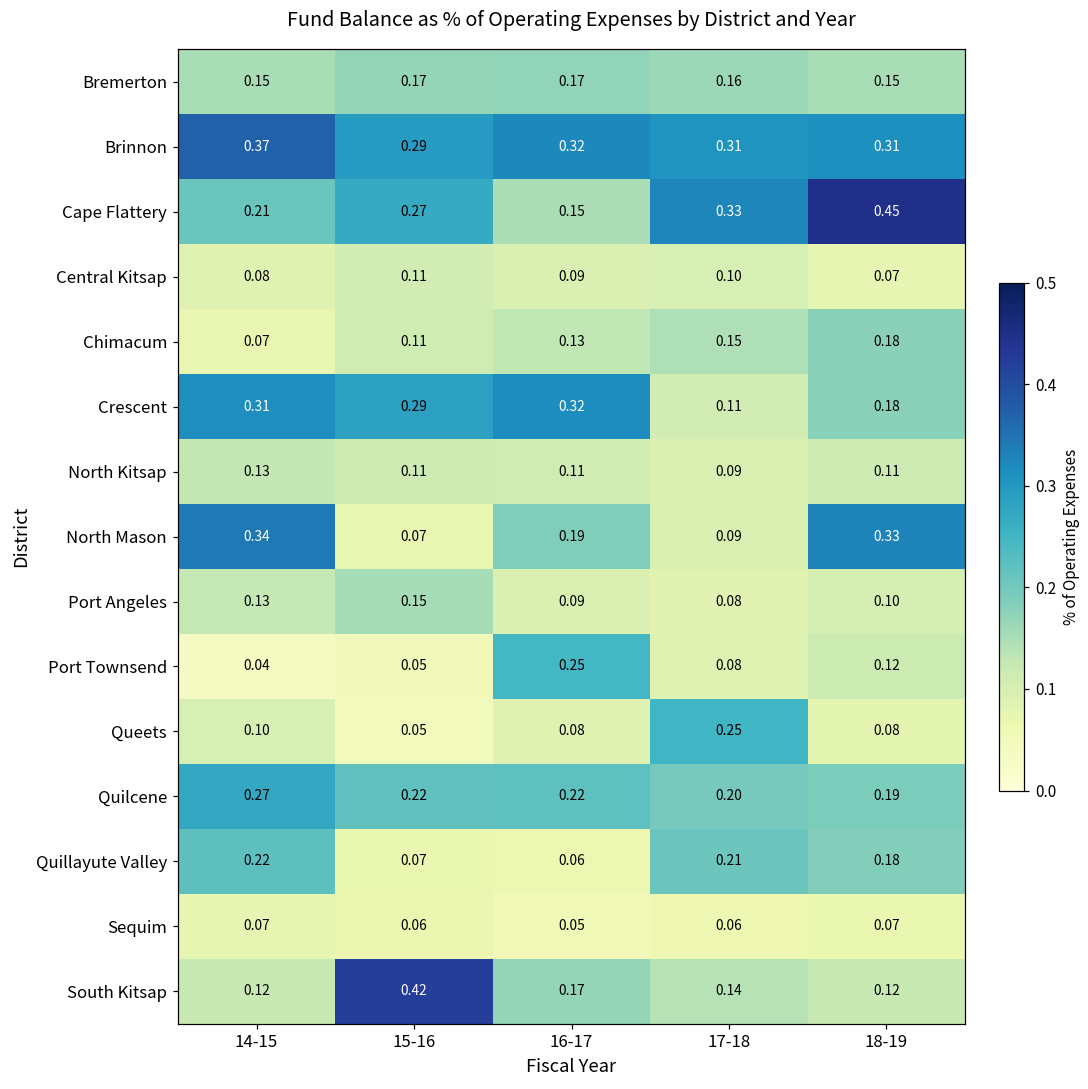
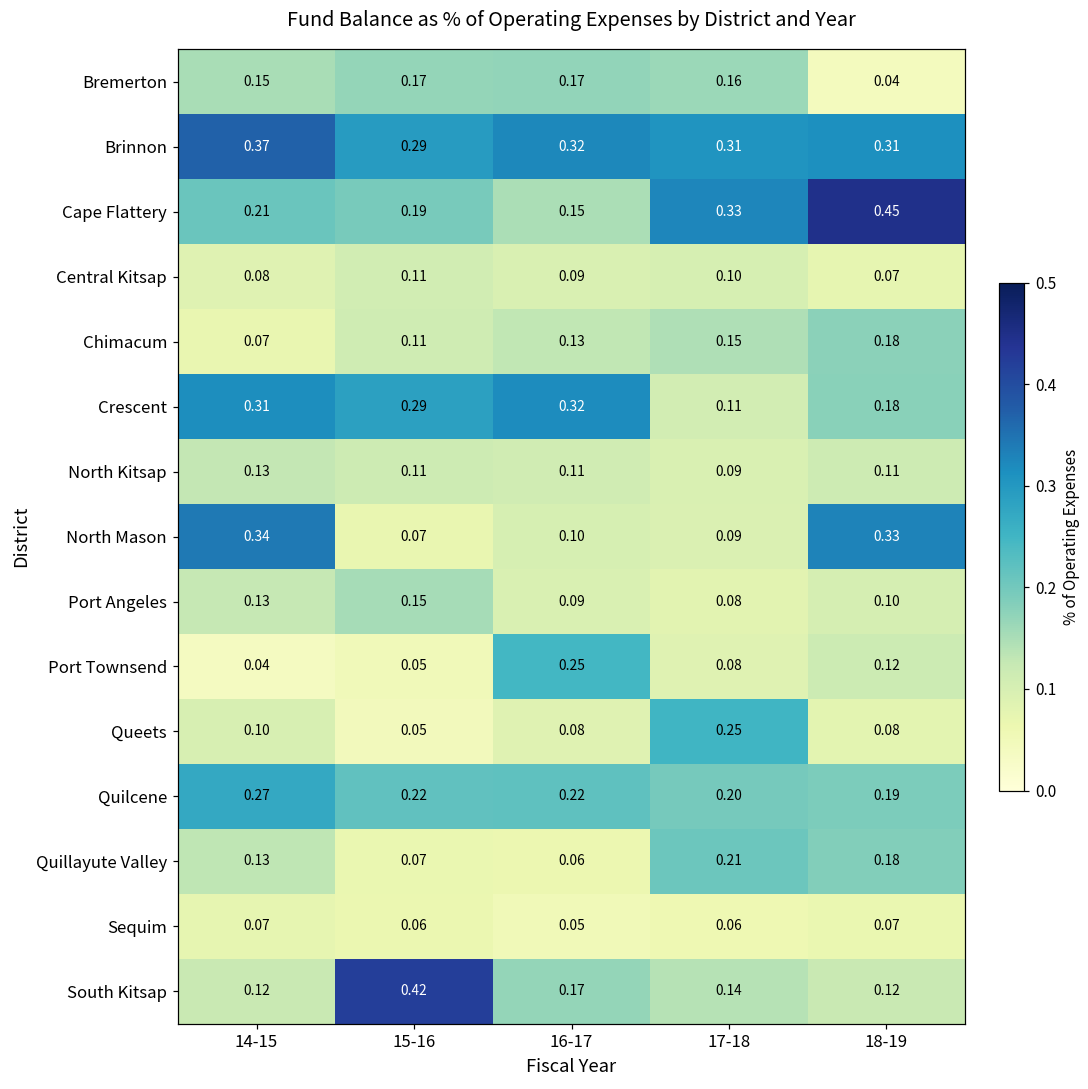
  {
    "Bremerton": {
      "14-15": 0.15,
      "15-16": 0.17,
      "16-17": 0.17,
      "17-18": 0.16,
-     "18-19": 0.15
+     "18-19": 0.04
    },
    "Brinnon": {
      "14-15": 0.37,
      "15-16": 0.29,
      "16-17": 0.32,
      "17-18": 0.31,
      "18-19": 0.31
    },
    "Cape Flattery": {
      "14-15": 0.21,
-     "15-16": 0.27,
+     "15-16": 0.19,
      "16-17": 0.15,
      "17-18": 0.33,
      "18-19": 0.45
    },
    "Central Kitsap": {
      "14-15": 0.08,
      "15-16": 0.11,
      "16-17": 0.09,
      "17-18": 0.10,
      "18-19": 0.07
    },
    "Chimacum": {
      "14-15": 0.07,
      "15-16": 0.11,
      "16-17": 0.13,
      "17-18": 0.15,
      "18-19": 0.18
    },
    "Crescent": {
      "14-15": 0.31,
      "15-16": 0.29,
      "16-17": 0.32,
      "17-18": 0.11,
      "18-19": 0.18
    },
    "North Kitsap": {
      "14-15": 0.13,
      "15-16": 0.11,
      "16-17": 0.11,
      "17-18": 0.09,
      "18-19": 0.11
    },
    "North Mason": {
      "14-15": 0.34,
      "15-16": 0.07,
-     "16-17": 0.19,
+     "16-17": 0.10,
      "17-18": 0.09,
      "18-19": 0.33
    },
    "Port Angeles": {
      "14-15": 0.13,
      "15-16": 0.15,
      "16-17": 0.09,
      "17-18": 0.08,
      "18-19": 0.10
    },
    "Port Townsend": {
      "14-15": 0.04,
      "15-16": 0.05,
      "16-17": 0.25,
      "17-18": 0.08,
      "18-19": 0.12
    },
    "Queets": {
      "14-15": 0.10,
      "15-16": 0.05,
      "16-17": 0.08,
      "17-18": 0.25,
      "18-19": 0.08
    },
    "Quilcene": {
      "14-15": 0.27,
      "15-16": 0.22,
      "16-17": 0.22,
      "17-18": 0.20,
      "18-19": 0.19
    },
    "Quillayute Valley": {
-     "14-15": 0.22,
+     "14-15": 0.13,
      "15-16": 0.07,
      "16-17": 0.06,
      "17-18": 0.21,
      "18-19": 0.18
    },
    "Sequim": {
      "14-15": 0.07,
      "15-16": 0.06,
      "16-17": 0.05,
      "17-18": 0.06,
      "18-19": 0.07
    },
    "South Kitsap": {
      "14-15": 0.12,
      "15-16": 0.42,
      "16-17": 0.17,
      "17-18": 0.14,
      "18-19": 0.12
    }
  }
